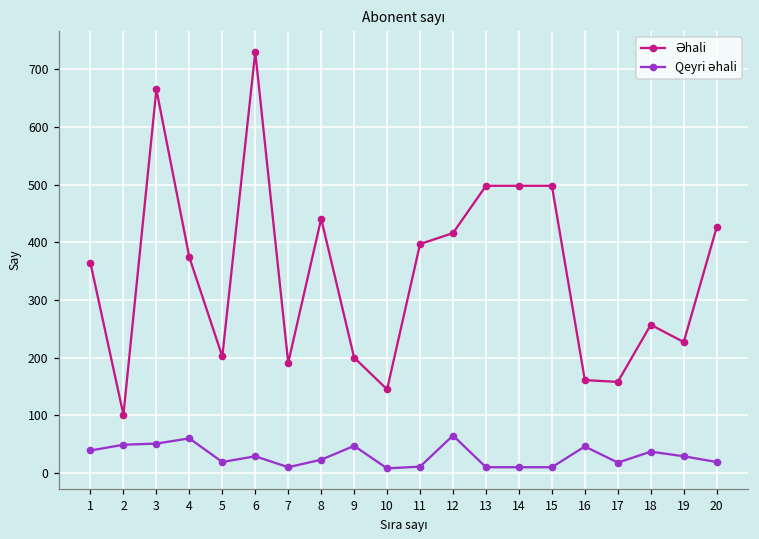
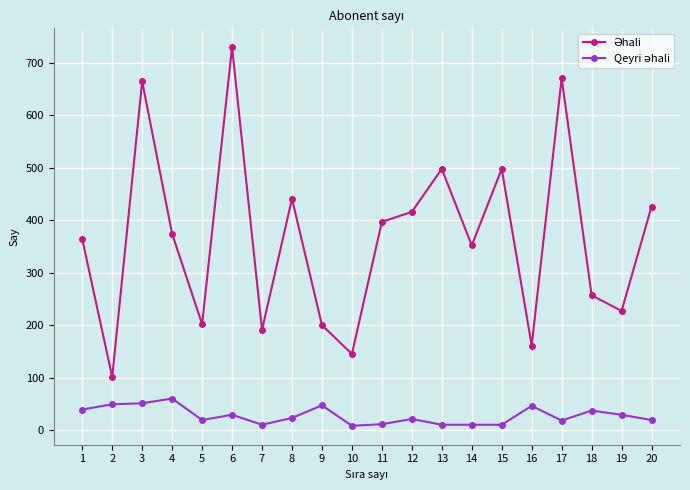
  {
    "Əhali": {
      "1": 360,
      "2": 100,
      "3": 670,
      "4": 370,
      "5": 200,
      "6": 730,
      "7": 190,
      "8": 440,
      "9": 200,
      "10": 150,
      "11": 400,
      "12": 420,
      "13": 500,
-     "14": 500,
+     "14": 350,
      "15": 500,
      "16": 160,
-     "17": 160,
+     "17": 670,
      "18": 260,
      "19": 230,
      "20": 430
    },
    "Qeyri əhali": {
      "1": 40,
      "2": 50,
      "3": 50,
      "4": 60,
      "5": 20,
      "6": 30,
      "7": 10,
      "8": 20,
      "9": 50,
      "10": 10,
      "11": 10,
-     "12": 70,
+     "12": 20,
      "13": 10,
      "14": 10,
      "15": 10,
      "16": 50,
      "17": 20,
      "18": 40,
      "19": 30,
      "20": 20
    }
  }
